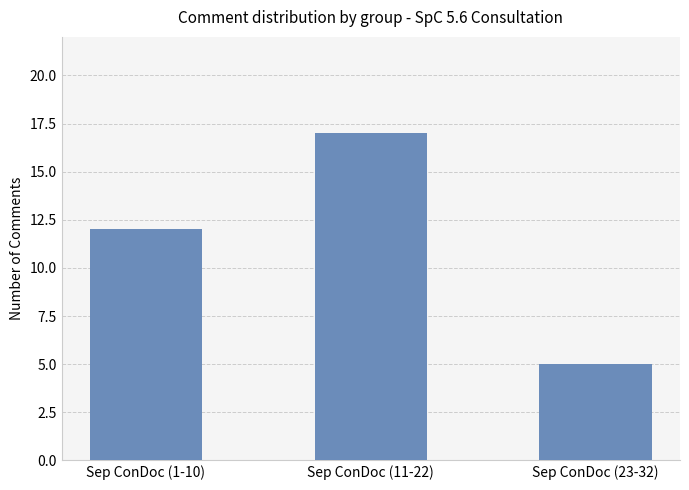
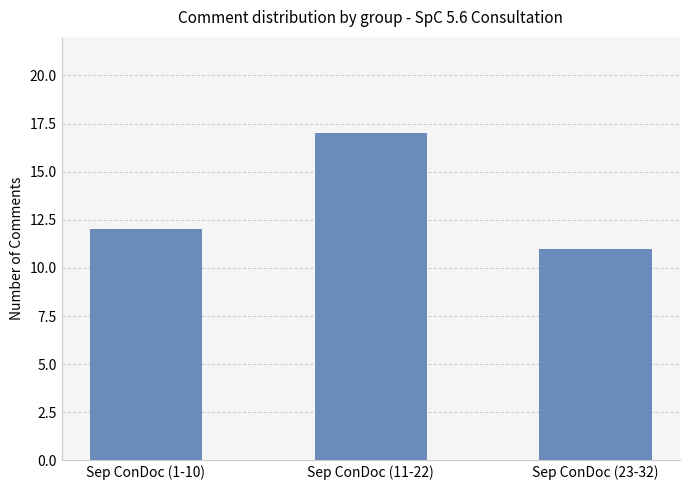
  {
    "Sep ConDoc (1-10)": 12,
    "Sep ConDoc (11-22)": 17,
-   "Sep ConDoc (23-32)": 5
+   "Sep ConDoc (23-32)": 11
  }
